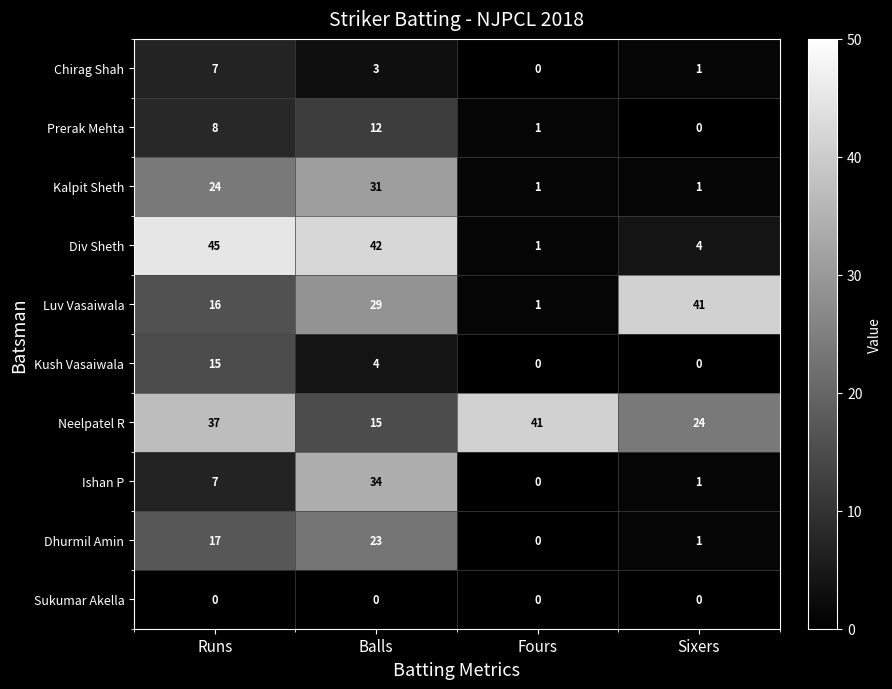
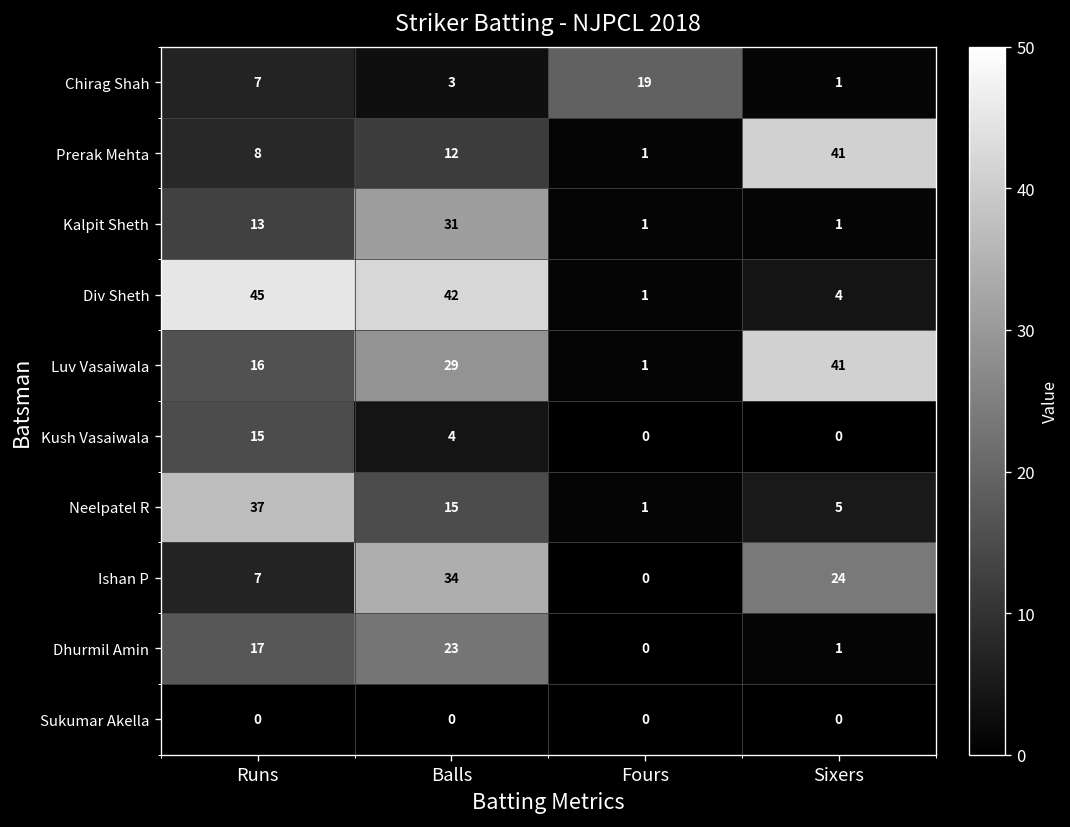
  {
    "Chirag Shah": {
      "Runs": 7,
      "Balls": 3,
-     "Fours": 0,
+     "Fours": 19,
      "Sixers": 1
    },
    "Prerak Mehta": {
      "Runs": 8,
      "Balls": 12,
      "Fours": 1,
-     "Sixers": 0
+     "Sixers": 41
    },
    "Kalpit Sheth": {
-     "Runs": 24,
+     "Runs": 13,
      "Balls": 31,
      "Fours": 1,
      "Sixers": 1
    },
    "Div Sheth": {
      "Runs": 45,
      "Balls": 42,
      "Fours": 1,
      "Sixers": 4
    },
    "Luv Vasaiwala": {
      "Runs": 16,
      "Balls": 29,
      "Fours": 1,
      "Sixers": 41
    },
    "Kush Vasaiwala": {
      "Runs": 15,
      "Balls": 4,
      "Fours": 0,
      "Sixers": 0
    },
    "Neelpatel R": {
      "Runs": 37,
      "Balls": 15,
-     "Fours": 41,
-     "Sixers": 24
+     "Fours": 1,
+     "Sixers": 5
    },
    "Ishan P": {
      "Runs": 7,
      "Balls": 34,
      "Fours": 0,
-     "Sixers": 1
+     "Sixers": 24
    },
    "Dhurmil Amin": {
      "Runs": 17,
      "Balls": 23,
      "Fours": 0,
      "Sixers": 1
    },
    "Sukumar Akella": {
      "Runs": 0,
      "Balls": 0,
      "Fours": 0,
      "Sixers": 0
    }
  }
